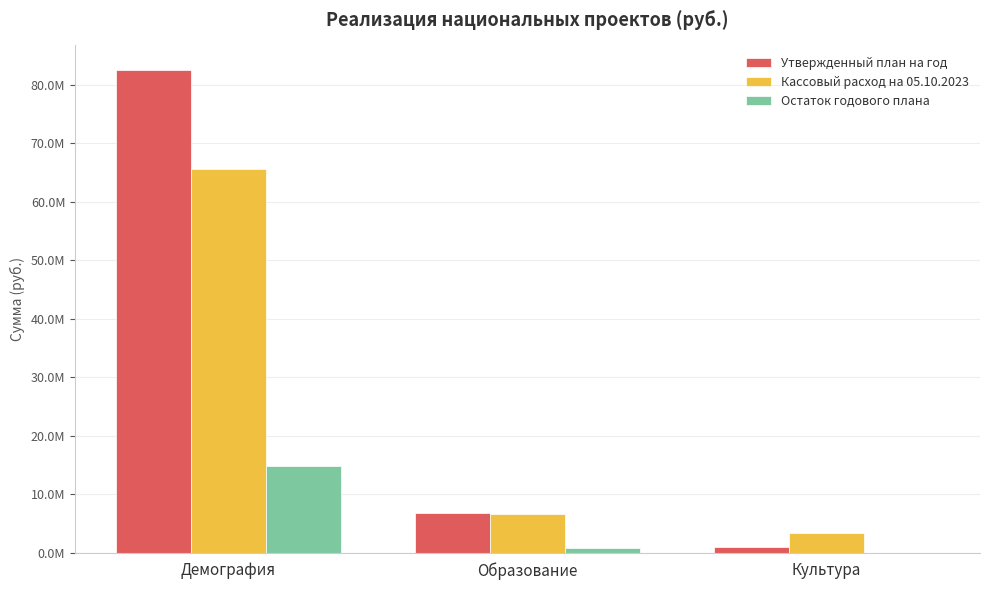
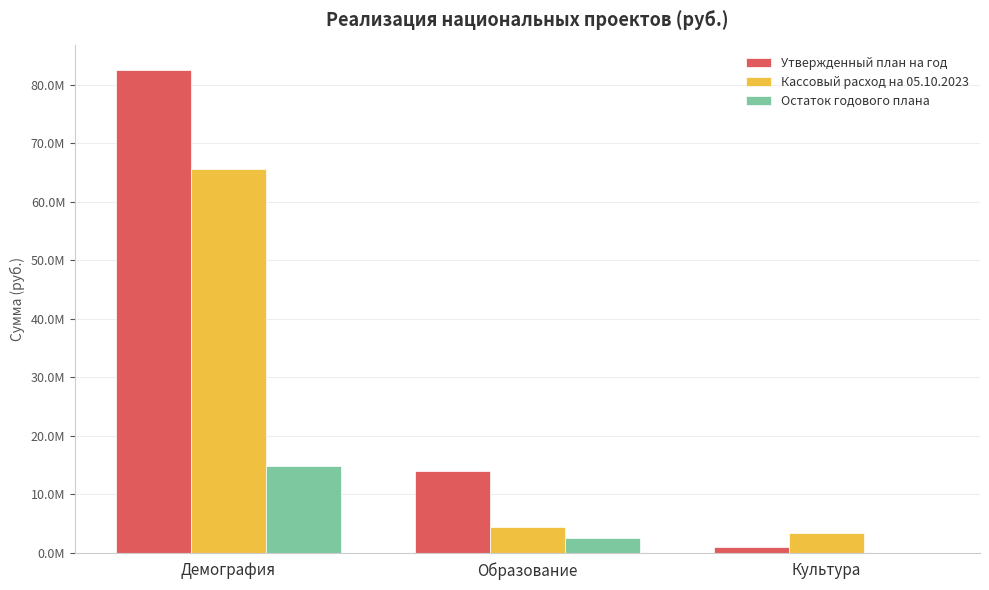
  {
    "Утвержденный план на год": {
      "Демография": 83000000,
-     "Образование": 7000000,
+     "Образование": 14000000,
      "Культура": 1000000
    },
    "Кассовый расход на 05.10.2023": {
      "Демография": 66000000,
-     "Образование": 7000000,
+     "Образование": 4000000,
      "Культура": 3000000
    },
    "Остаток годового плана": {
      "Демография": 15000000,
-     "Образование": 1000000,
+     "Образование": 2000000,
      "Культура": 0
    }
  }
